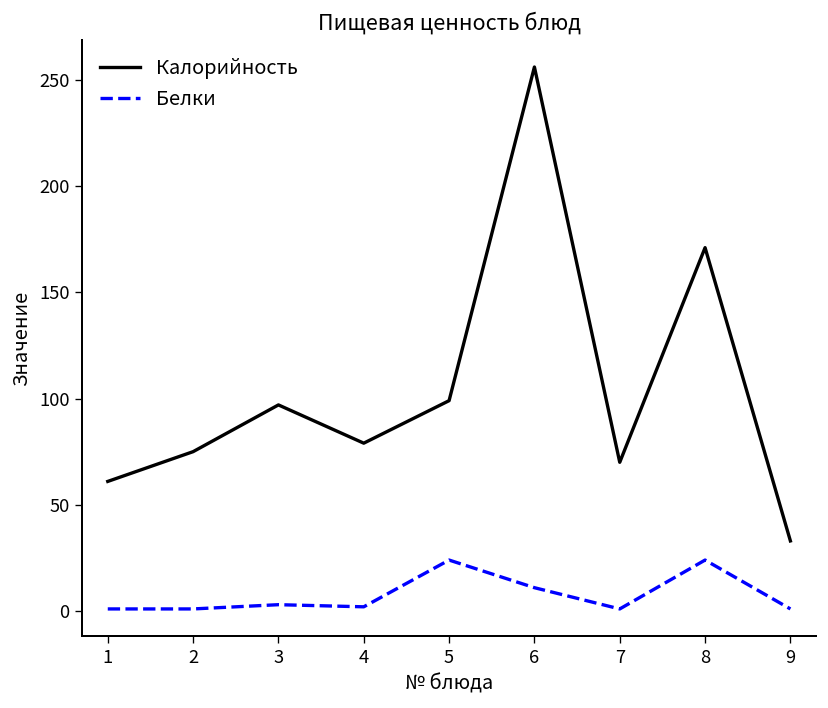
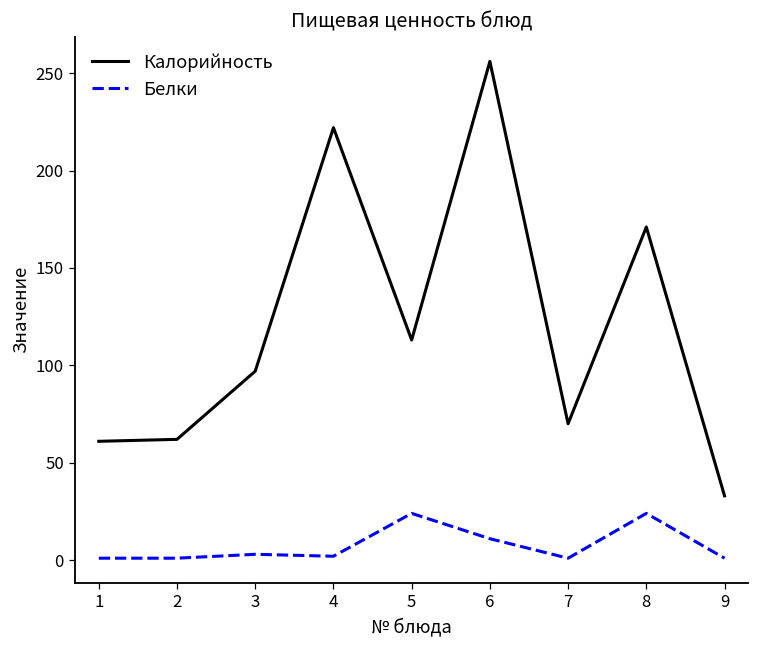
  {
    "Калорийность": {
      "1": 61,
-     "2": 75,
+     "2": 62,
      "3": 97,
-     "4": 79,
-     "5": 99,
+     "4": 222,
+     "5": 113,
      "6": 256,
      "7": 70,
      "8": 171,
      "9": 33
    },
    "Белки": {
      "1": 1,
      "2": 1,
      "3": 3,
      "4": 2,
      "5": 24,
      "6": 11,
      "7": 1,
      "8": 24,
      "9": 1
    }
  }
